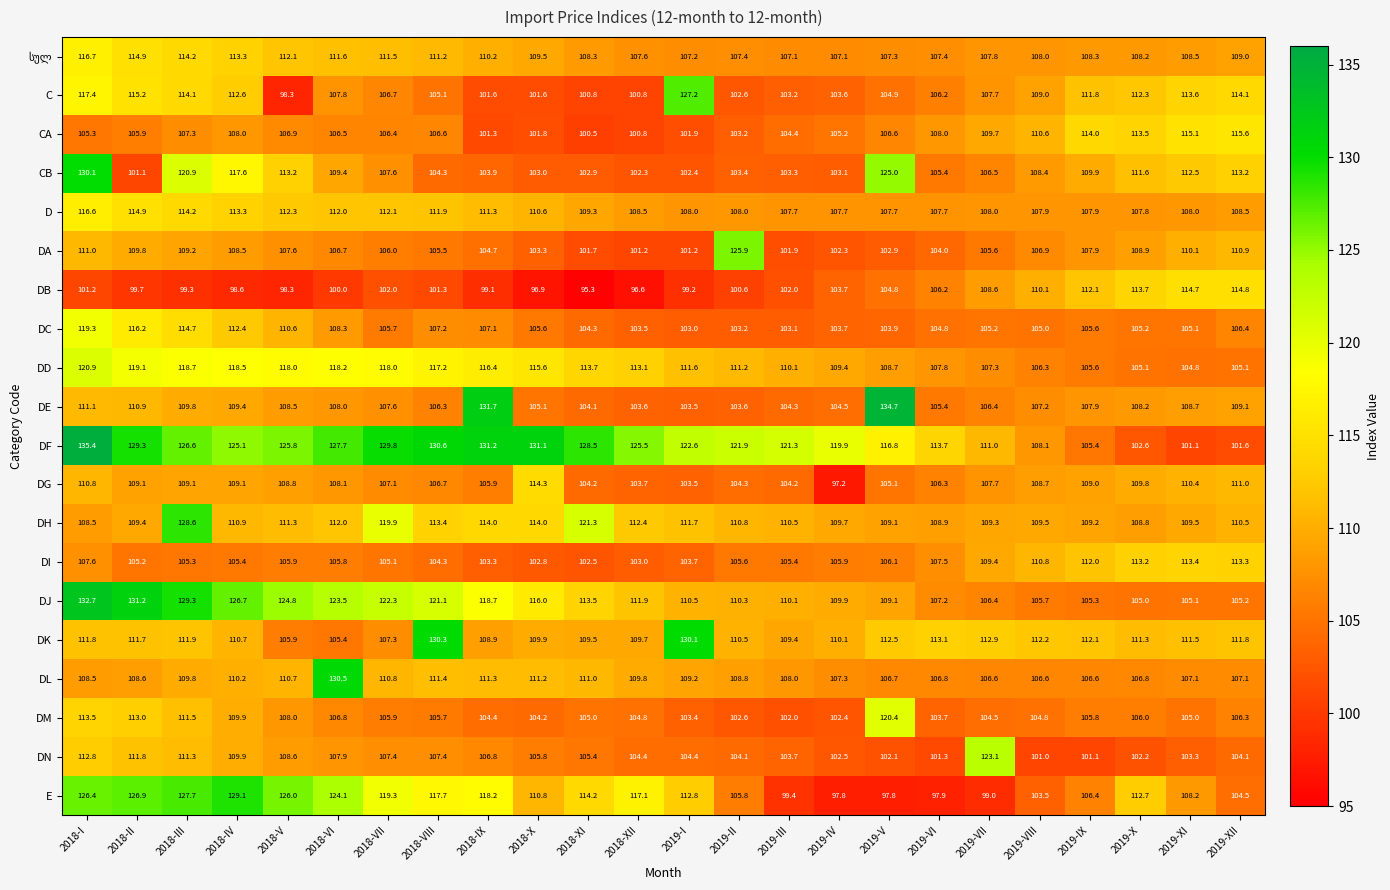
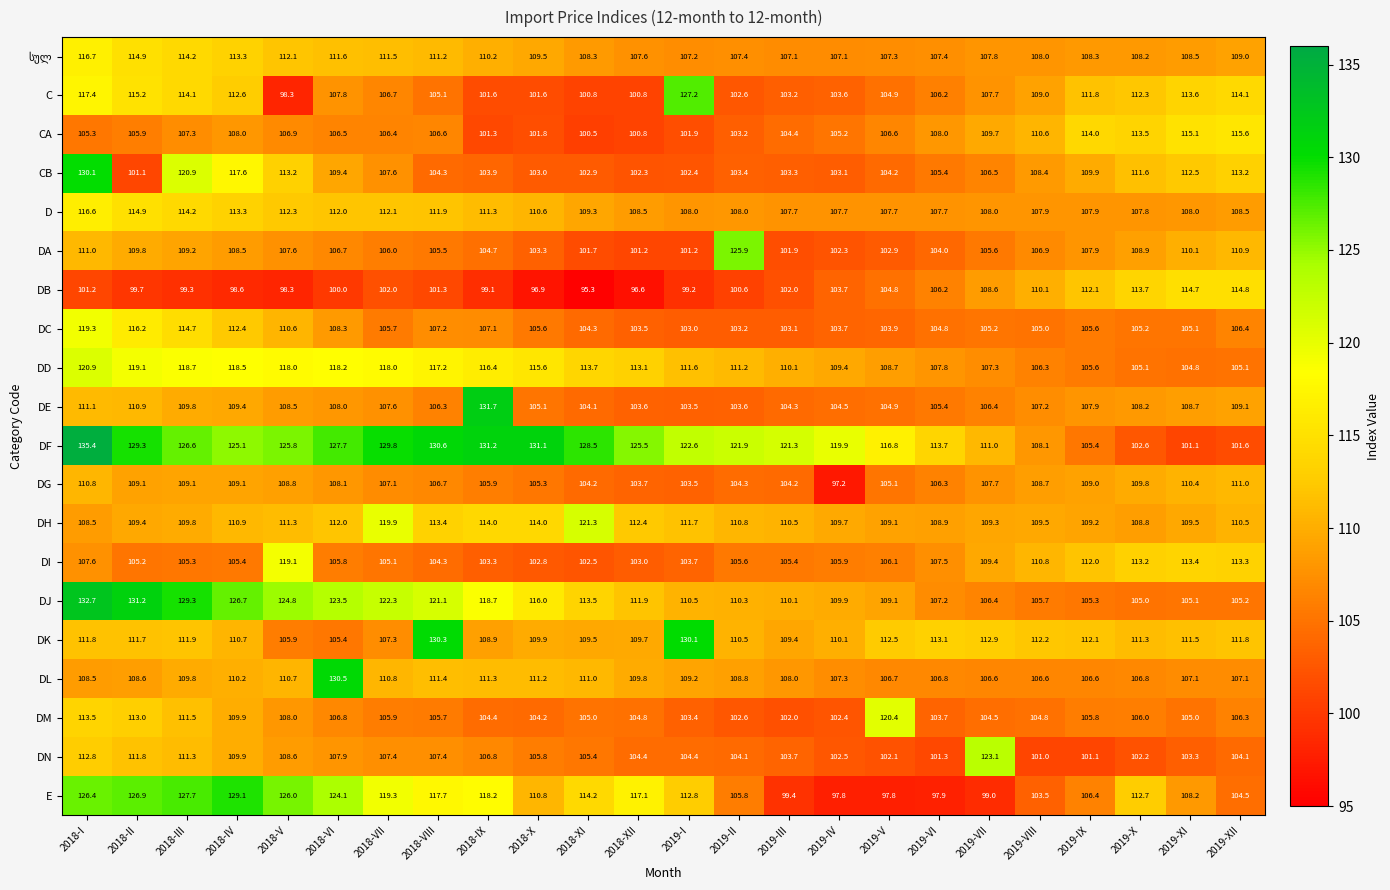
  {
    "CB": {
      "2018-I": 130.1,
      "2018-II": 101.1,
      "2018-III": 120.9,
      "2018-IV": 117.6,
      "2018-V": 113.2,
      "2018-VI": 109.4,
      "2018-VII": 107.6,
      "2018-VIII": 104.3,
      "2018-IX": 103.9,
      "2018-X": 103.0,
      "2018-XI": 102.9,
      "2018-XII": 102.3,
      "2019-I": 102.4,
      "2019-II": 103.4,
      "2019-III": 103.3,
      "2019-IV": 103.1,
-     "2019-V": 125.0,
+     "2019-V": 104.2,
      "2019-VI": 105.4,
      "2019-VII": 106.5,
      "2019-VIII": 108.4,
      "2019-IX": 109.9,
      "2019-X": 111.6,
      "2019-XI": 112.5,
      "2019-XII": 113.2
    },
    "DE": {
      "2018-I": 111.1,
      "2018-II": 110.9,
      "2018-III": 109.8,
      "2018-IV": 109.4,
      "2018-V": 108.5,
      "2018-VI": 108.0,
      "2018-VII": 107.6,
      "2018-VIII": 106.3,
      "2018-IX": 131.7,
      "2018-X": 105.1,
      "2018-XI": 104.1,
      "2018-XII": 103.6,
      "2019-I": 103.5,
      "2019-II": 103.6,
      "2019-III": 104.3,
      "2019-IV": 104.5,
-     "2019-V": 134.7,
+     "2019-V": 104.9,
      "2019-VI": 105.4,
      "2019-VII": 106.4,
      "2019-VIII": 107.2,
      "2019-IX": 107.9,
      "2019-X": 108.2,
      "2019-XI": 108.7,
      "2019-XII": 109.1
    },
    "DG": {
      "2018-I": 110.8,
      "2018-II": 109.1,
      "2018-III": 109.1,
      "2018-IV": 109.1,
      "2018-V": 108.8,
      "2018-VI": 108.1,
      "2018-VII": 107.1,
      "2018-VIII": 106.7,
      "2018-IX": 105.9,
-     "2018-X": 114.3,
+     "2018-X": 105.3,
      "2018-XI": 104.2,
      "2018-XII": 103.7,
      "2019-I": 103.5,
      "2019-II": 104.3,
      "2019-III": 104.2,
      "2019-IV": 97.2,
      "2019-V": 105.1,
      "2019-VI": 106.3,
      "2019-VII": 107.7,
      "2019-VIII": 108.7,
      "2019-IX": 109.0,
      "2019-X": 109.8,
      "2019-XI": 110.4,
      "2019-XII": 111.0
    },
    "DH": {
      "2018-I": 108.5,
      "2018-II": 109.4,
-     "2018-III": 128.6,
+     "2018-III": 109.8,
      "2018-IV": 110.9,
      "2018-V": 111.3,
      "2018-VI": 112.0,
      "2018-VII": 119.9,
      "2018-VIII": 113.4,
      "2018-IX": 114.0,
      "2018-X": 114.0,
      "2018-XI": 121.3,
      "2018-XII": 112.4,
      "2019-I": 111.7,
      "2019-II": 110.8,
      "2019-III": 110.5,
      "2019-IV": 109.7,
      "2019-V": 109.1,
      "2019-VI": 108.9,
      "2019-VII": 109.3,
      "2019-VIII": 109.5,
      "2019-IX": 109.2,
      "2019-X": 108.8,
      "2019-XI": 109.5,
      "2019-XII": 110.5
    },
    "DI": {
      "2018-I": 107.6,
      "2018-II": 105.2,
      "2018-III": 105.3,
      "2018-IV": 105.4,
-     "2018-V": 105.9,
+     "2018-V": 119.1,
      "2018-VI": 105.8,
      "2018-VII": 105.1,
      "2018-VIII": 104.3,
      "2018-IX": 103.3,
      "2018-X": 102.8,
      "2018-XI": 102.5,
      "2018-XII": 103.0,
      "2019-I": 103.7,
      "2019-II": 105.6,
      "2019-III": 105.4,
      "2019-IV": 105.9,
      "2019-V": 106.1,
      "2019-VI": 107.5,
      "2019-VII": 109.4,
      "2019-VIII": 110.8,
      "2019-IX": 112.0,
      "2019-X": 113.2,
      "2019-XI": 113.4,
      "2019-XII": 113.3
    }
  }
